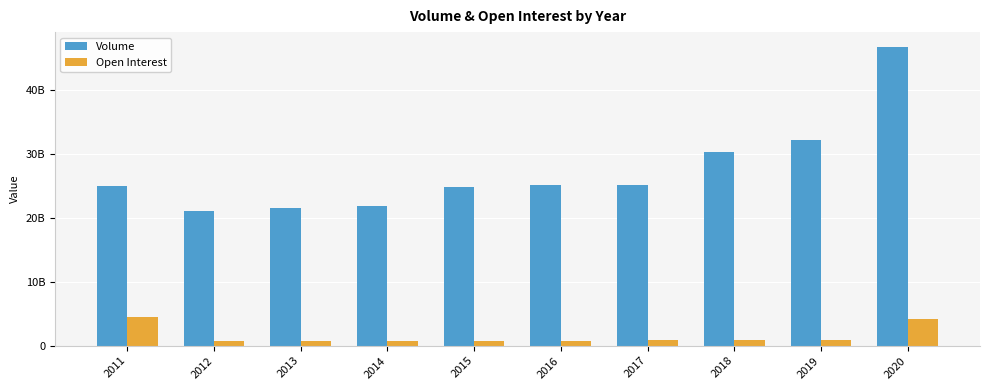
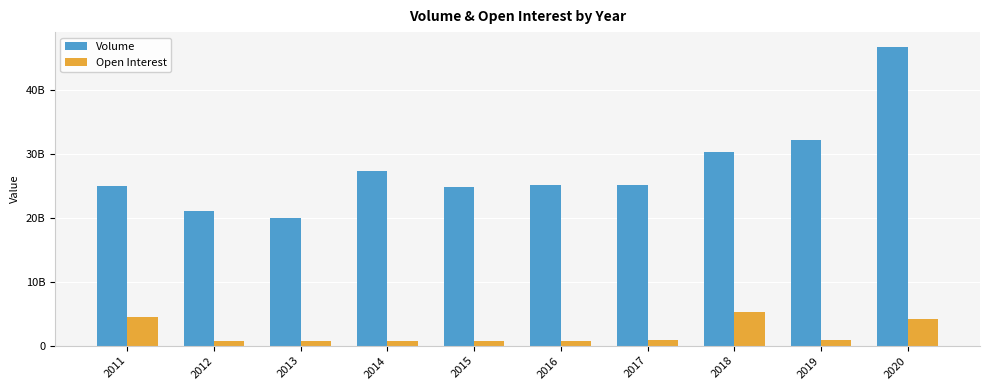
  {
    "Volume": {
      "2011": 25000000000,
      "2012": 21000000000,
-     "2013": 22000000000,
-     "2014": 22000000000,
+     "2013": 20000000000,
+     "2014": 27000000000,
      "2015": 25000000000,
      "2016": 25000000000,
      "2017": 25000000000,
      "2018": 30000000000,
      "2019": 32000000000,
      "2020": 47000000000
    },
    "Open Interest": {
      "2011": 5000000000,
      "2012": 1000000000,
      "2013": 1000000000,
      "2014": 1000000000,
      "2015": 1000000000,
      "2016": 1000000000,
      "2017": 1000000000,
-     "2018": 1000000000,
+     "2018": 5000000000,
      "2019": 1000000000,
      "2020": 4000000000
    }
  }
